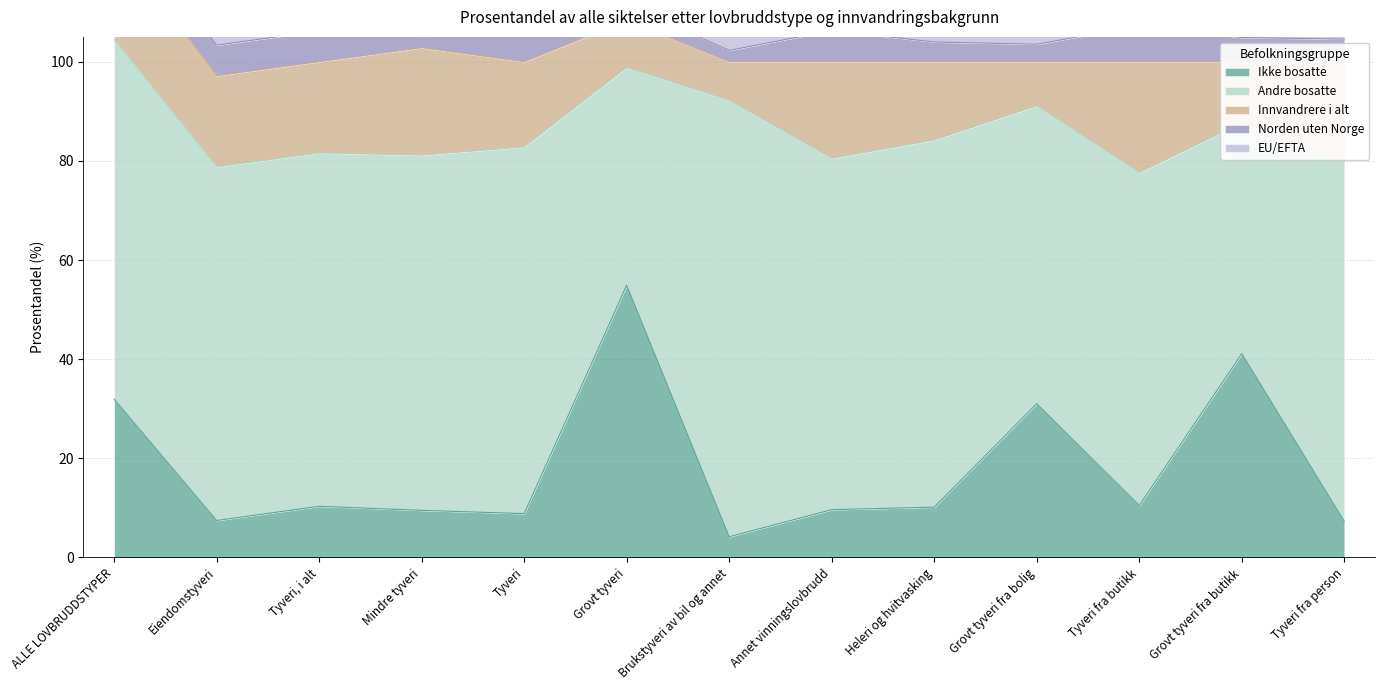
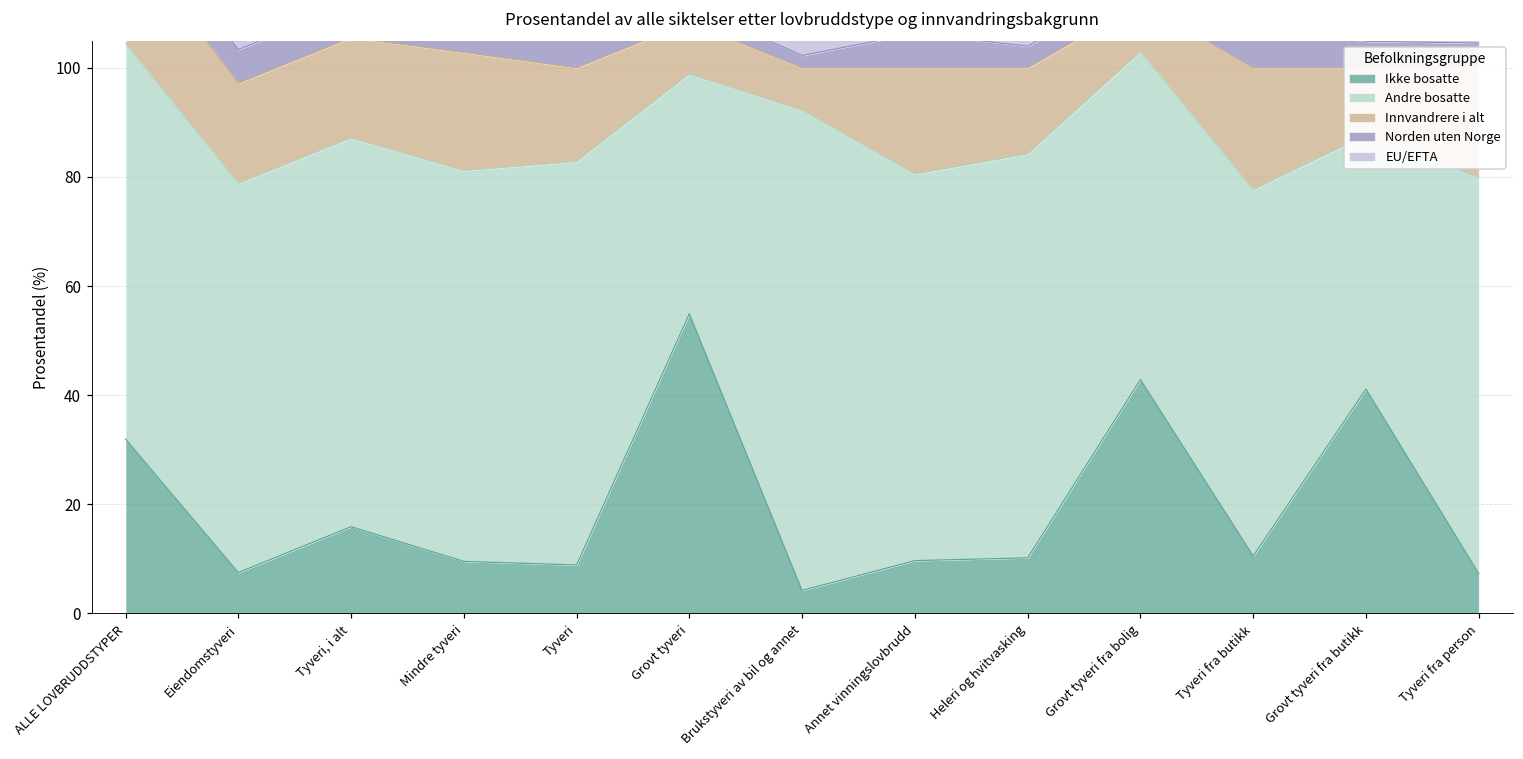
  {
    "Ikke bosatte": {
      "ALLE LOVBRUDDSTYPER": 32,
      "Eiendomstyveri": 7,
-     "Tyveri, i alt": 10,
+     "Tyveri, i alt": 16,
      "Mindre tyveri": 10,
      "Tyveri": 9,
      "Grovt tyveri": 55,
      "Brukstyveri av bil og annet": 4,
      "Annet vinningslovbrudd": 10,
      "Heleri og hvitvasking": 10,
-     "Grovt tyveri fra bolig": 31,
+     "Grovt tyveri fra bolig": 43,
      "Tyveri fra butikk": 10,
      "Grovt tyveri fra butikk": 41,
      "Tyveri fra person": 7
    },
    "Innvandrere i alt": {
      "Eiendomstyveri": 18,
      "Mindre tyveri": 22,
      "Tyveri": 17,
      "Brukstyveri av bil og annet": 8,
      "Annet vinningslovbrudd": 19,
      "Heleri og hvitvasking": 16,
      "Tyveri fra butikk": 22
    },
    "Norden uten Norge": {
      "Eiendomstyveri": 6,
      "Brukstyveri av bil og annet": 2,
      "Heleri og hvitvasking": 4,
      "Grovt tyveri fra butikk": 5,
      "Tyveri fra person": 5
    }
  }
